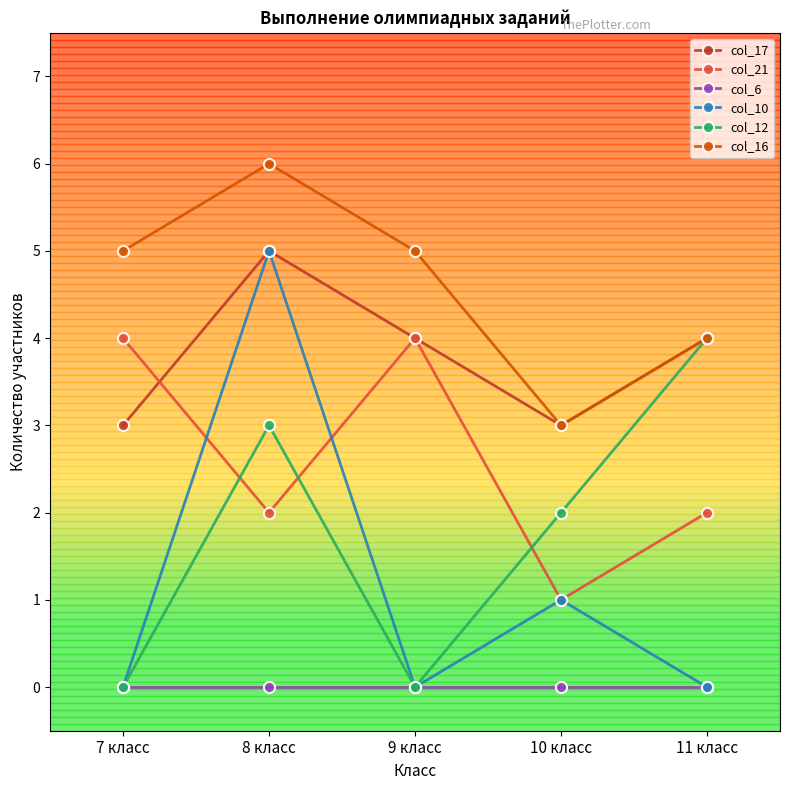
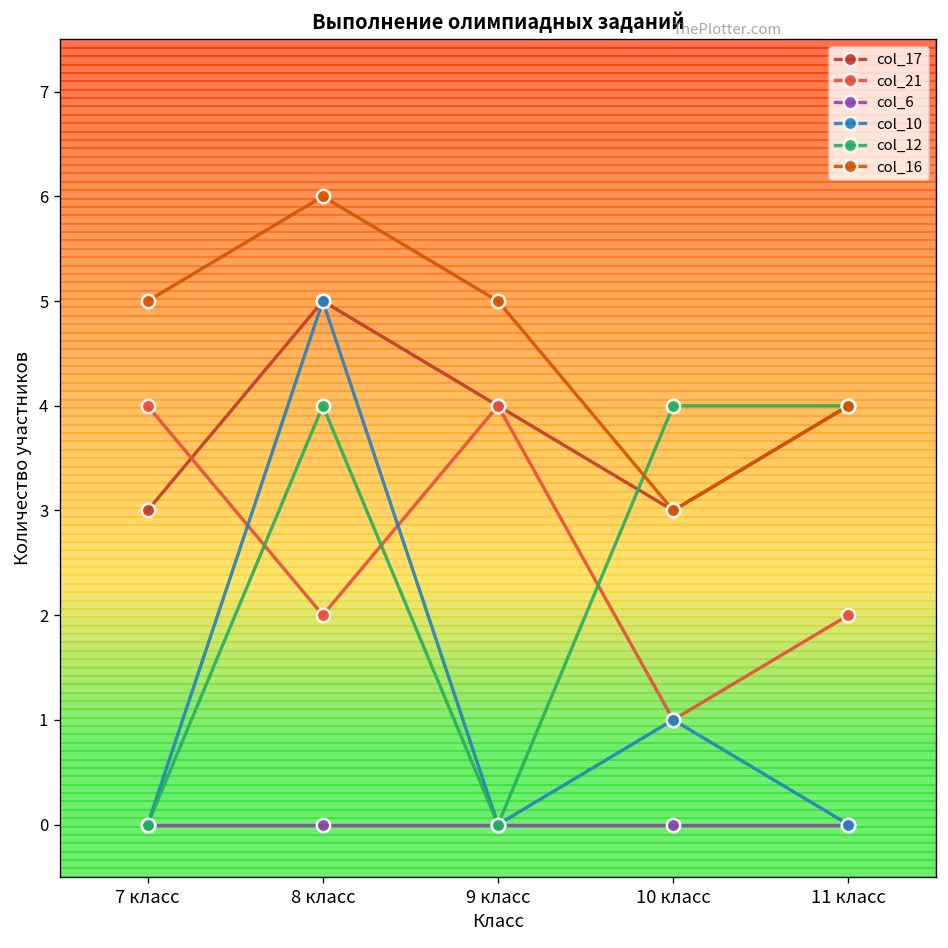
  {
    "col_6": {
      "8 класс": 0,
      "10 класс": 0
    },
    "col_12": {
-     "8 класс": 3,
-     "10 класс": 2
+     "8 класс": 4,
+     "10 класс": 4
    }
  }
